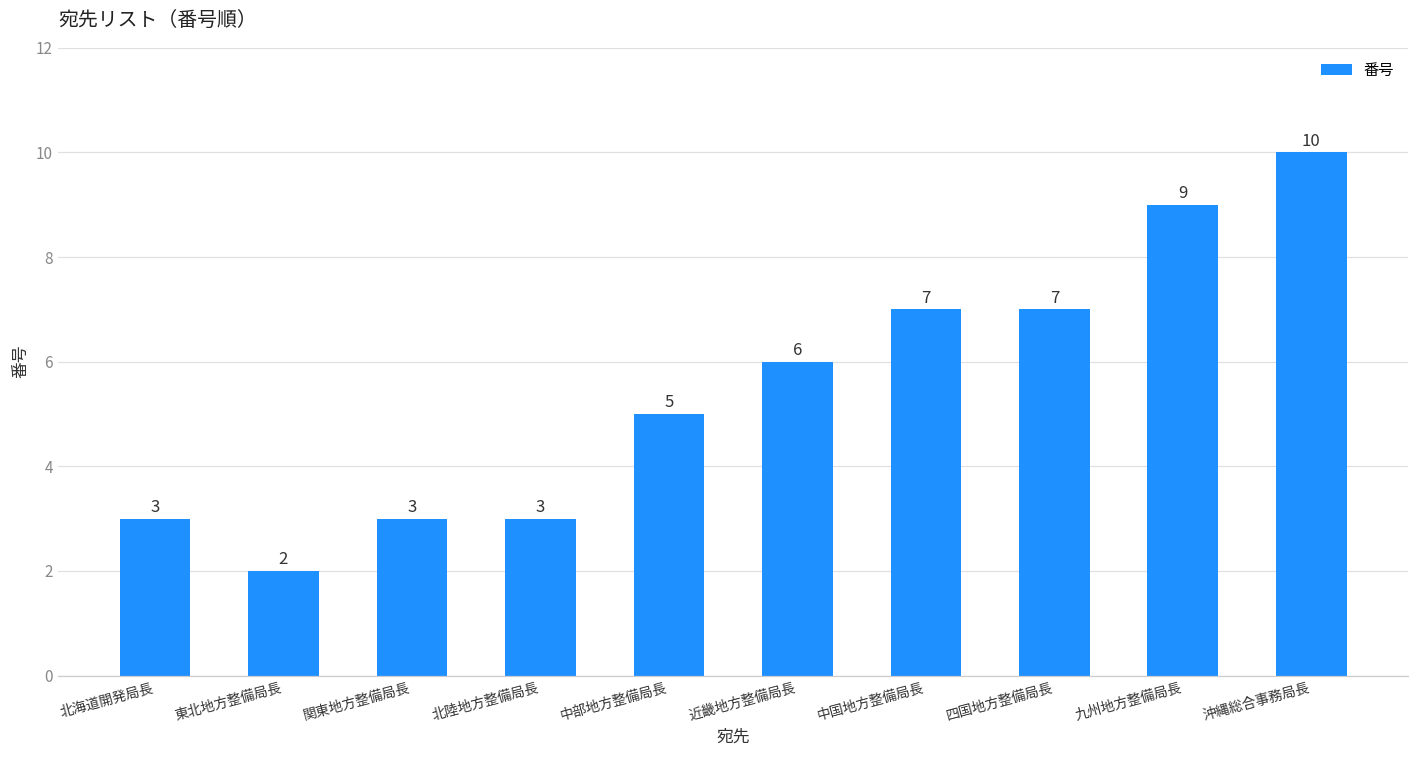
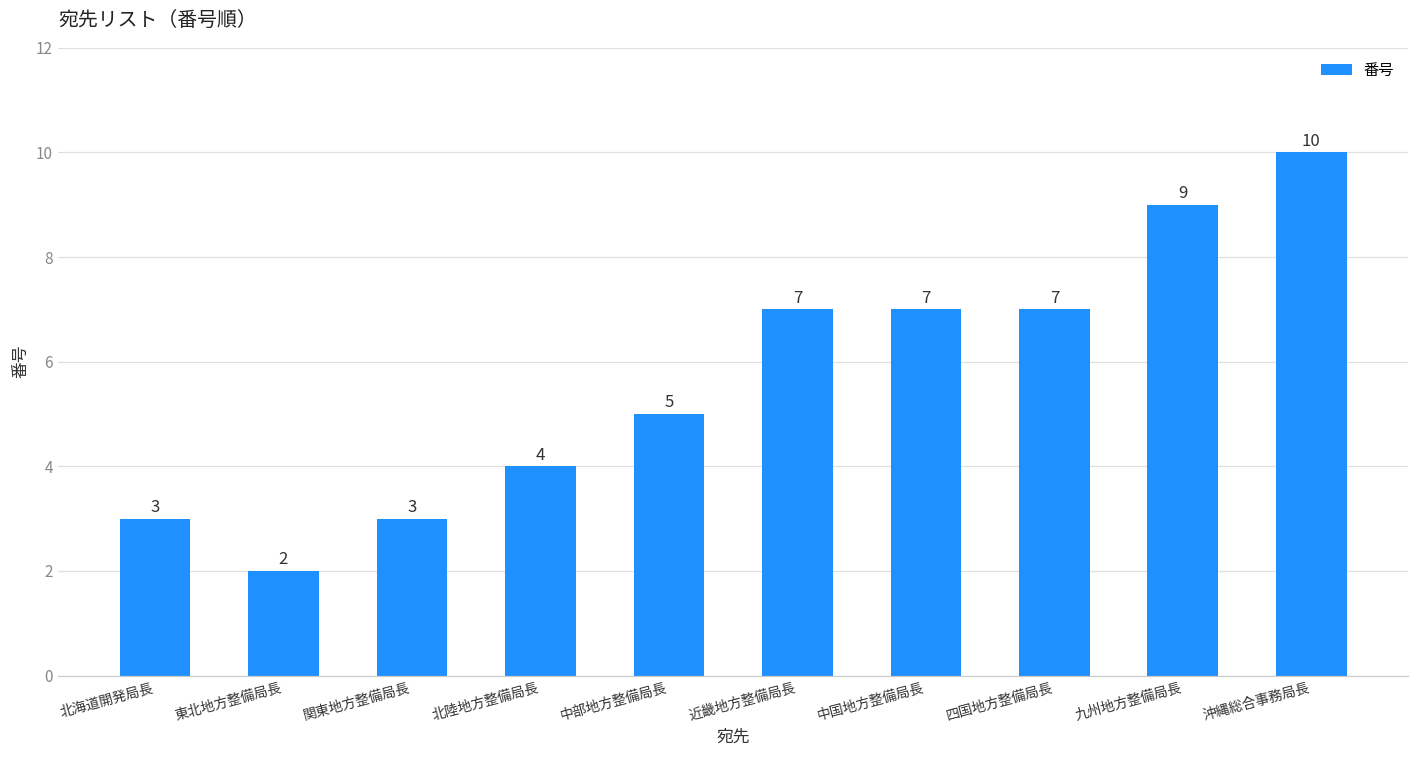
  {
    "北海道開発局長": 3,
    "東北地方整備局長": 2,
    "関東地方整備局長": 3,
-   "北陸地方整備局長": 3,
+   "北陸地方整備局長": 4,
    "中部地方整備局長": 5,
-   "近畿地方整備局長": 6,
+   "近畿地方整備局長": 7,
    "中国地方整備局長": 7,
    "四国地方整備局長": 7,
    "九州地方整備局長": 9,
    "沖縄総合事務局長": 10
  }
